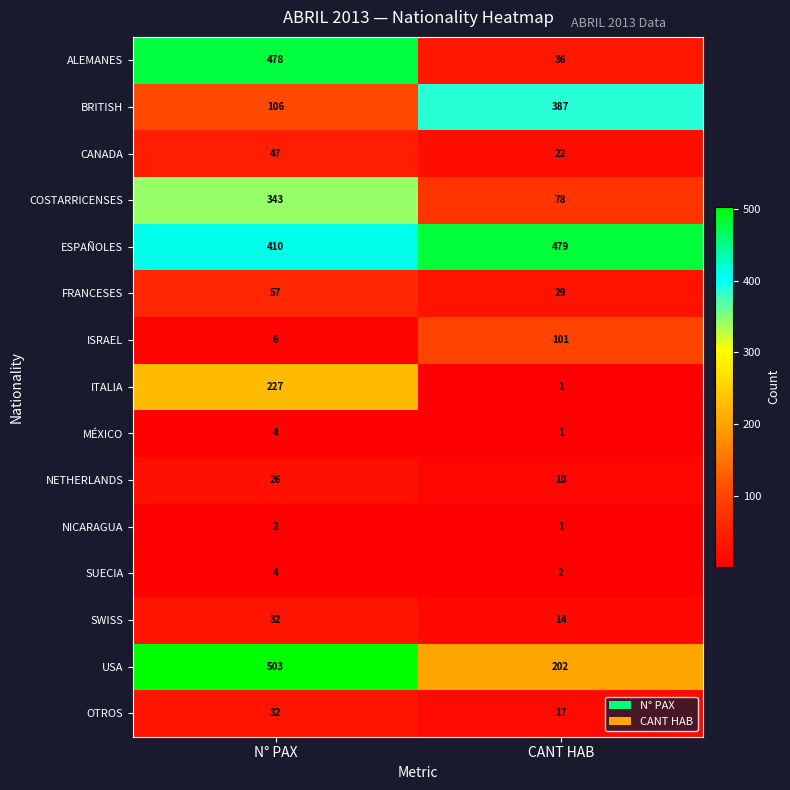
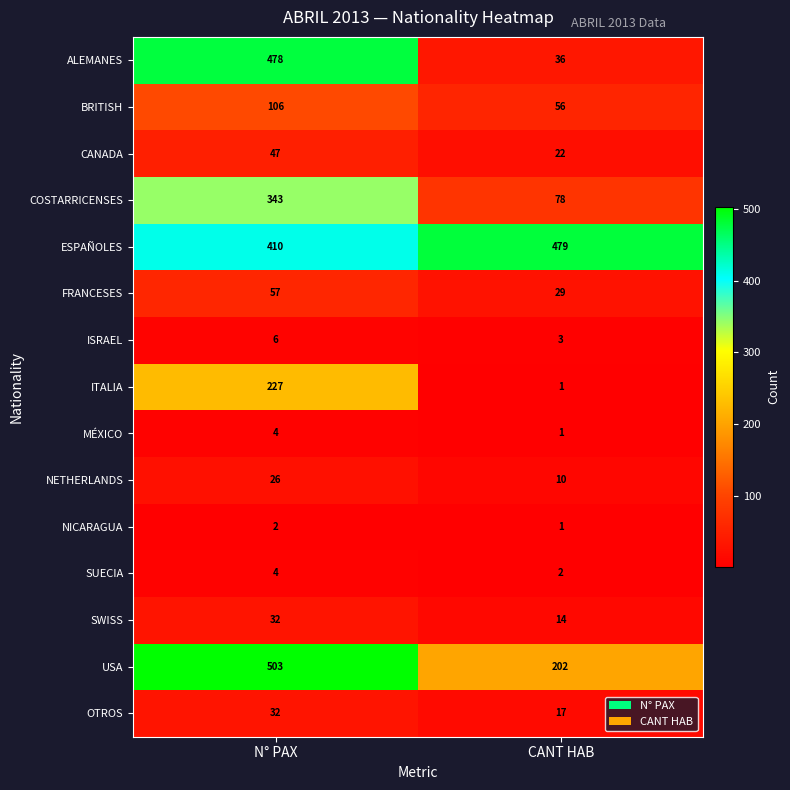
  {
    "ALEMANES": {
      "N° PAX": 478,
      "CANT HAB": 36
    },
    "BRITISH": {
      "N° PAX": 106,
-     "CANT HAB": 387
+     "CANT HAB": 56
    },
    "CANADA": {
      "N° PAX": 47,
      "CANT HAB": 22
    },
    "COSTARRICENSES": {
      "N° PAX": 343,
      "CANT HAB": 78
    },
    "ESPAÑOLES": {
      "N° PAX": 410,
      "CANT HAB": 479
    },
    "FRANCESES": {
      "N° PAX": 57,
      "CANT HAB": 29
    },
    "ISRAEL": {
      "N° PAX": 6,
-     "CANT HAB": 101
+     "CANT HAB": 3
    },
    "ITALIA": {
      "N° PAX": 227,
      "CANT HAB": 1
    },
    "MÉXICO": {
      "N° PAX": 4,
      "CANT HAB": 1
    },
    "NETHERLANDS": {
      "N° PAX": 26,
      "CANT HAB": 10
    },
    "NICARAGUA": {
      "N° PAX": 2,
      "CANT HAB": 1
    },
    "SUECIA": {
      "N° PAX": 4,
      "CANT HAB": 2
    },
    "SWISS": {
      "N° PAX": 32,
      "CANT HAB": 14
    },
    "USA": {
      "N° PAX": 503,
      "CANT HAB": 202
    },
    "OTROS": {
      "N° PAX": 32,
      "CANT HAB": 17
    }
  }
